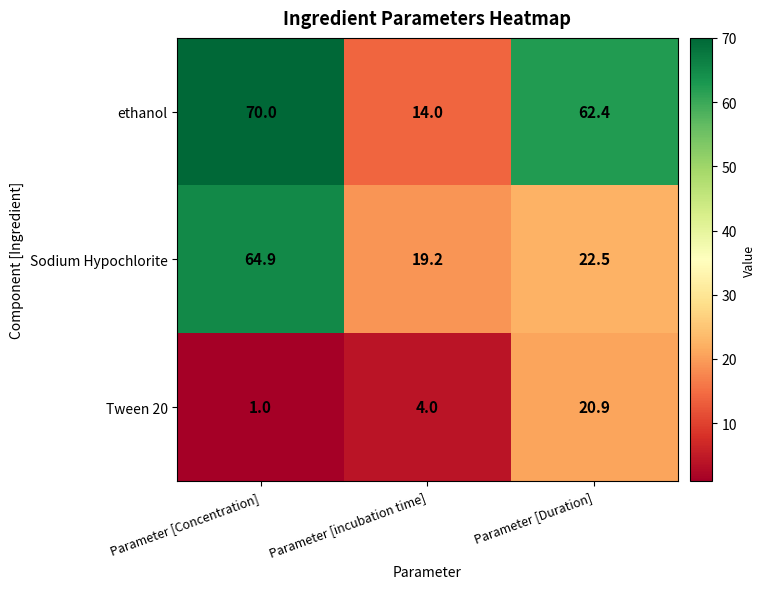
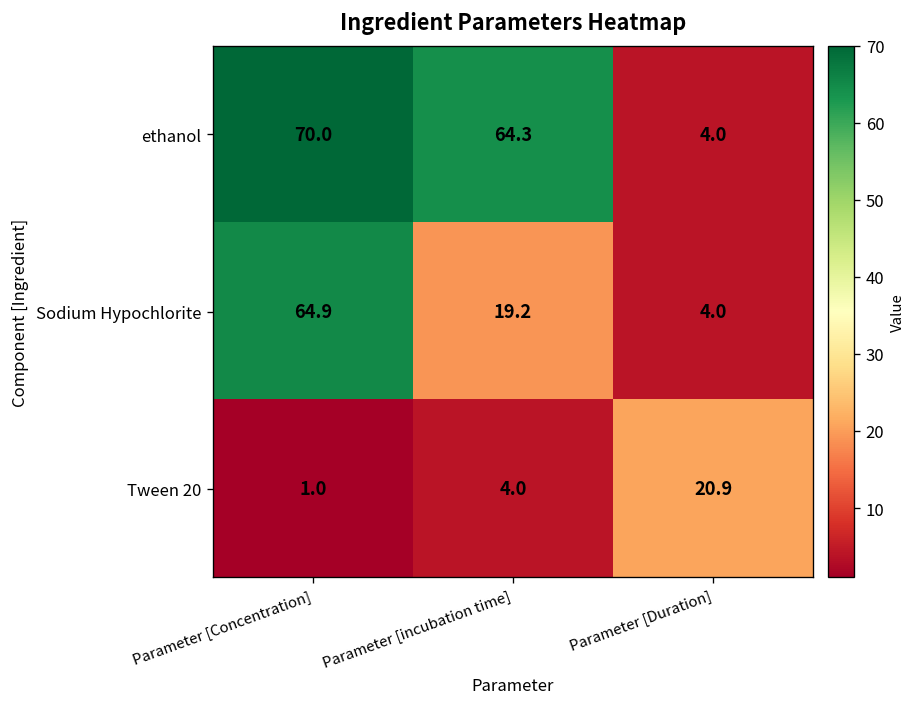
  {
    "ethanol": {
      "Parameter [Concentration]": 70.0,
-     "Parameter [incubation time]": 14.0,
-     "Parameter [Duration]": 62.4
+     "Parameter [incubation time]": 64.3,
+     "Parameter [Duration]": 4.0
    },
    "Sodium Hypochlorite": {
      "Parameter [Concentration]": 64.9,
      "Parameter [incubation time]": 19.2,
-     "Parameter [Duration]": 22.5
+     "Parameter [Duration]": 4.0
    },
    "Tween 20": {
      "Parameter [Concentration]": 1.0,
      "Parameter [incubation time]": 4.0,
      "Parameter [Duration]": 20.9
    }
  }
